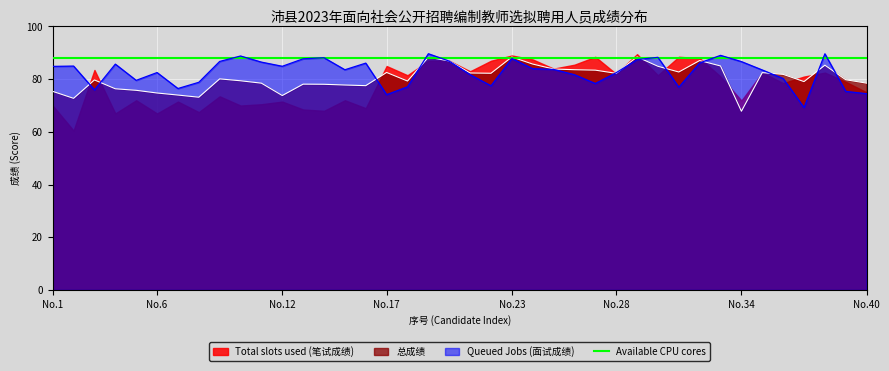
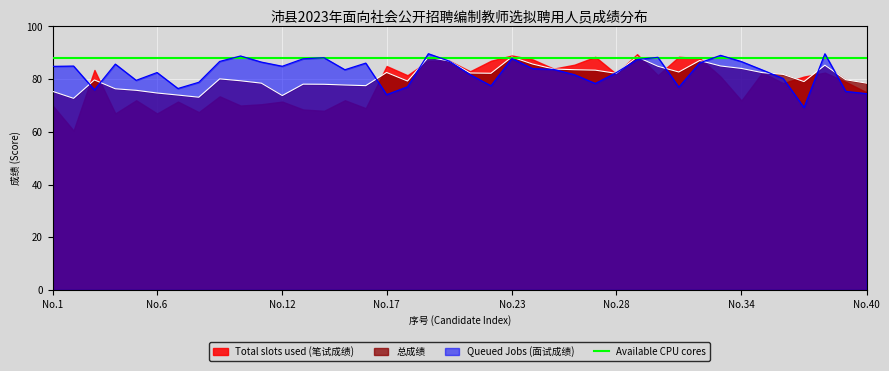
  {
    "Available CPU cores": {
      "No.1": 88,
      "No.6": 88,
      "No.12": 88,
      "No.17": 88,
      "No.28": 88,
      "No.34": 88,
      "No.40": 88
    },
    "Total slots used (笔试成绩)": {
      "No.1": 70,
      "No.6": 67,
      "No.12": 72,
      "No.17": 85,
      "No.34": 72
    },
    "总成绩": {
      "No.1": 75,
      "No.6": 75,
      "No.12": 74,
      "No.17": 83,
-     "No.34": 68,
+     "No.34": 84,
      "No.40": 79
    },
    "Queued Jobs (面试成绩)": {
      "No.1": 85,
      "No.6": 83,
      "No.12": 85,
      "No.17": 74,
      "No.34": 87
    }
  }
